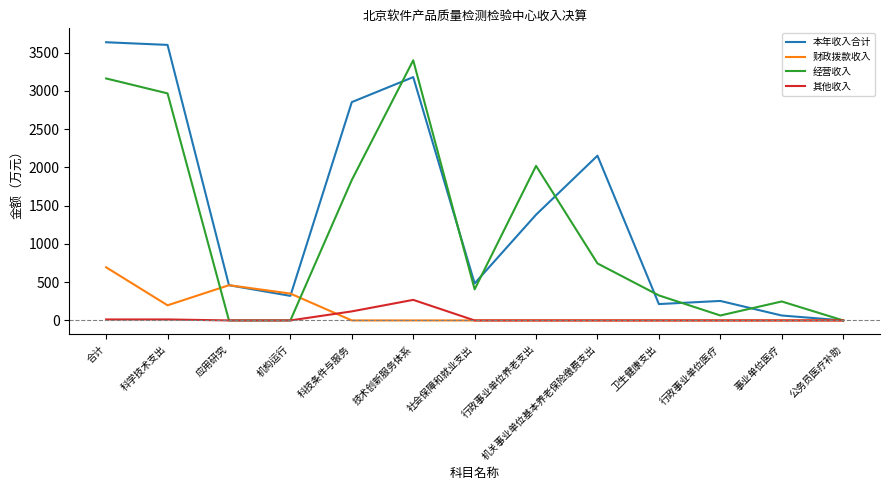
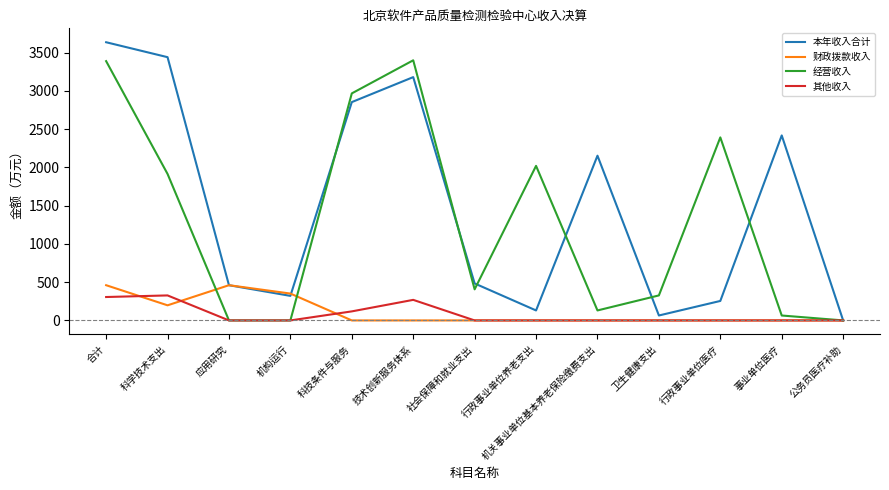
  {
    "本年收入合计": {
      "合计": 3600,
-     "科学技术支出": 3600,
+     "科学技术支出": 3400,
      "科技条件与服务": 2900,
      "技术创新服务体系": 3200,
      "社会保障和就业支出": 500,
-     "行政事业单位养老支出": 1400,
+     "行政事业单位养老支出": 100,
      "机关事业单位基本养老保险缴费支出": 2200,
-     "卫生健康支出": 200,
+     "卫生健康支出": 100,
      "行政事业单位医疗": 300,
-     "事业单位医疗": 100
+     "事业单位医疗": 2400
    },
    "财政拨款收入": {
-     "合计": 700,
+     "合计": 500,
      "科学技术支出": 200,
      "科技条件与服务": 0,
      "技术创新服务体系": 0
    },
    "经营收入": {
-     "合计": 3200,
-     "科学技术支出": 3000,
-     "科技条件与服务": 1800,
+     "合计": 3400,
+     "科学技术支出": 1900,
+     "科技条件与服务": 3000,
      "技术创新服务体系": 3400,
      "社会保障和就业支出": 400,
      "行政事业单位养老支出": 2000,
-     "机关事业单位基本养老保险缴费支出": 700,
+     "机关事业单位基本养老保险缴费支出": 100,
      "卫生健康支出": 300,
-     "行政事业单位医疗": 100,
-     "事业单位医疗": 200
+     "行政事业单位医疗": 2400,
+     "事业单位医疗": 100
    },
    "其他收入": {
-     "合计": 0,
-     "科学技术支出": 0,
+     "合计": 300,
+     "科学技术支出": 300,
      "科技条件与服务": 100,
      "技术创新服务体系": 300
    }
  }
